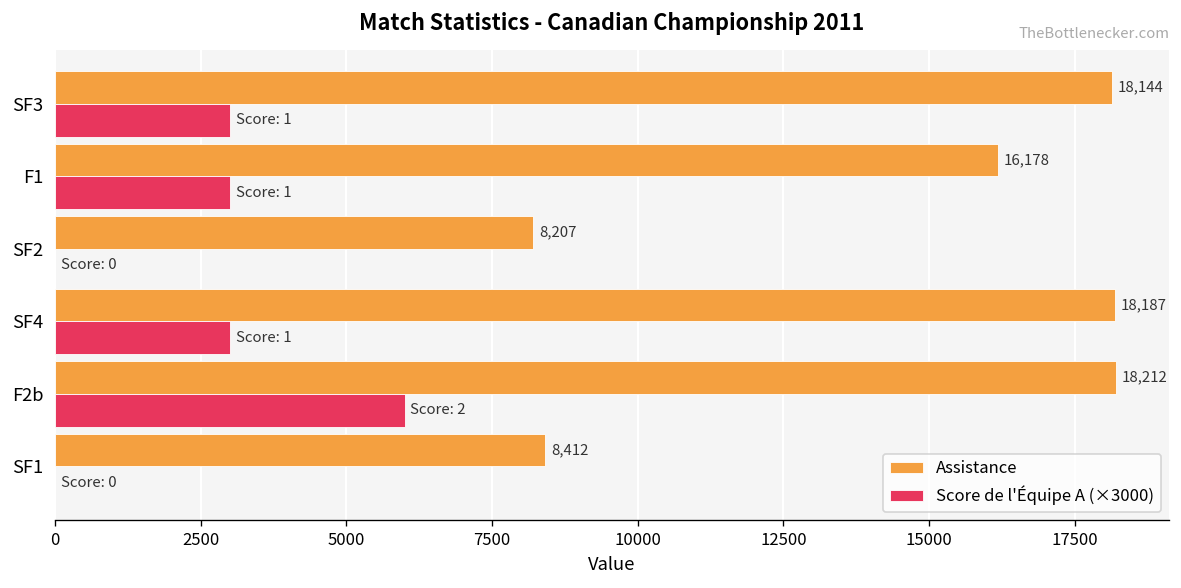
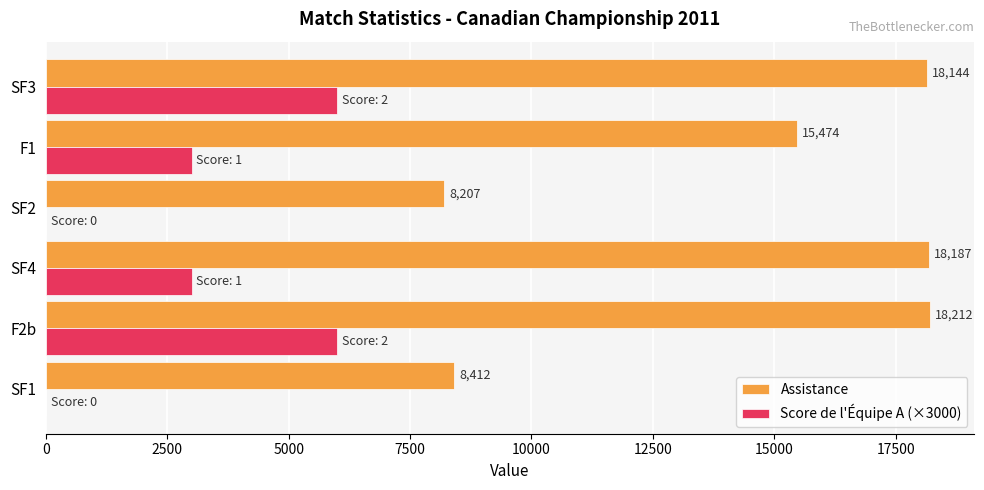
  {
    "Assistance": {
      "SF3": "18,144",
-     "F1": "16,178",
+     "F1": "15,474",
      "SF2": "8,207",
      "SF4": "18,187",
      "F2b": "18,212",
      "SF1": "8,412"
    },
    "Score de l'Équipe A (×3000)": {
-     "SF3": "1",
+     "SF3": "2",
      "SF2": "0",
      "SF1": "0"
    }
  }
